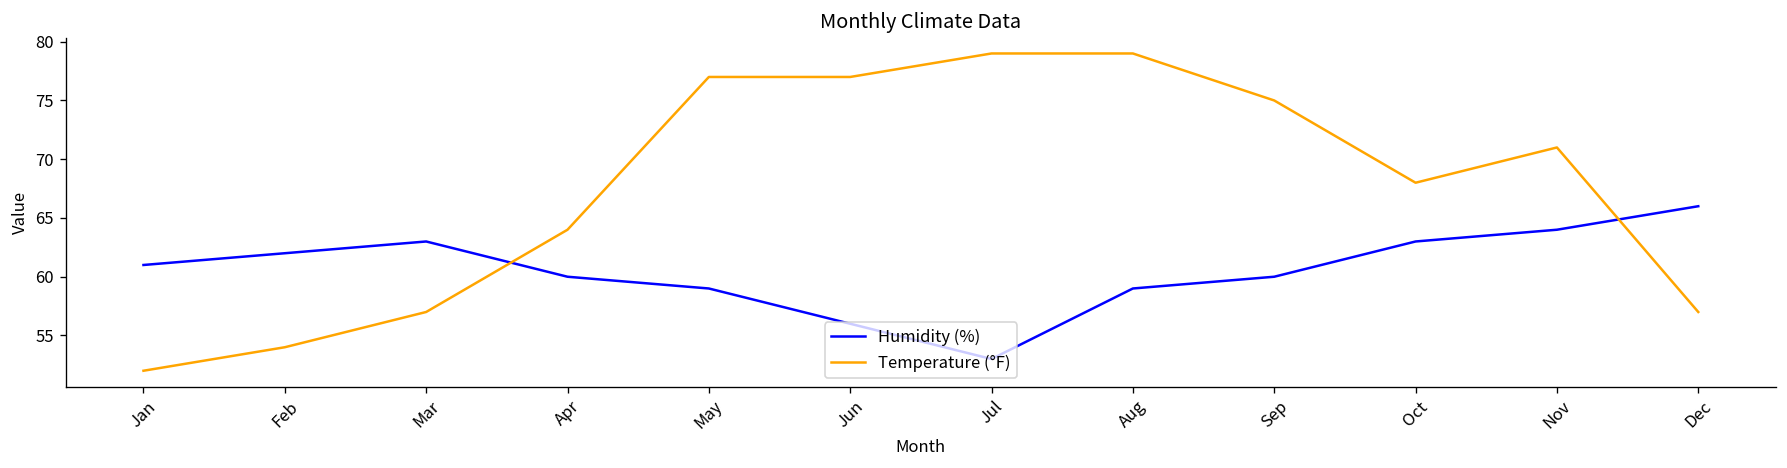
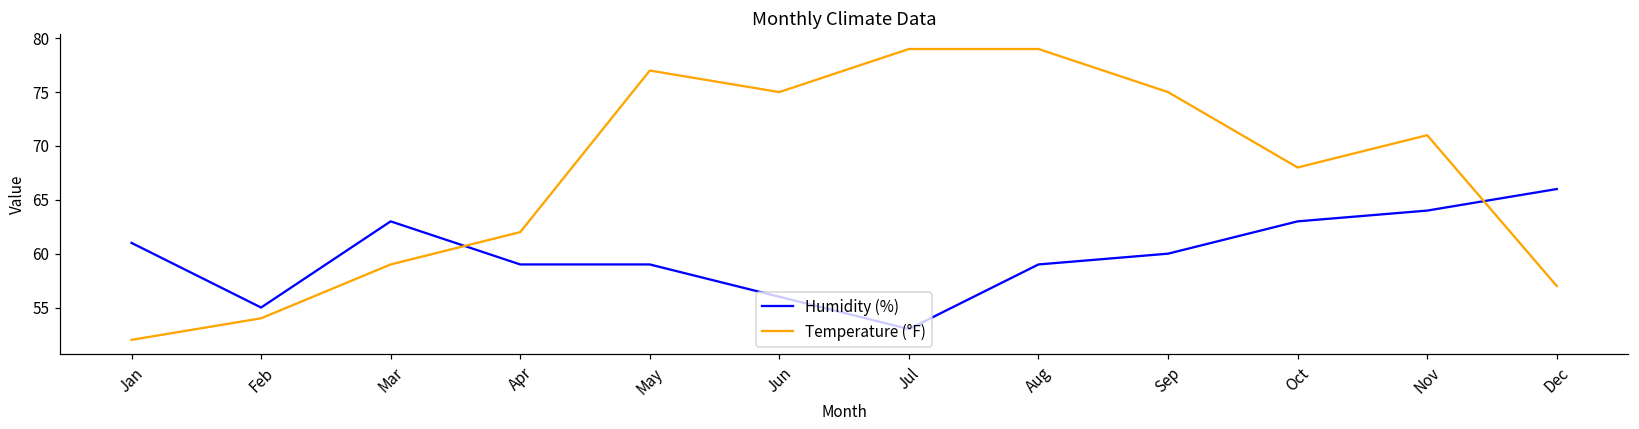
  {
    "Humidity (%)": {
      "Jan": 61,
-     "Feb": 62,
+     "Feb": 55,
      "Mar": 63,
-     "Apr": 60,
+     "Apr": 59,
      "May": 59,
      "Aug": 59,
      "Sep": 60,
      "Oct": 63,
      "Nov": 64,
      "Dec": 66
    },
    "Temperature (°F)": {
      "Jan": 52,
      "Feb": 54,
-     "Mar": 57,
-     "Apr": 64,
+     "Mar": 59,
+     "Apr": 62,
      "May": 77,
-     "Jun": 77,
+     "Jun": 75,
      "Jul": 79,
      "Aug": 79,
      "Sep": 75,
      "Oct": 68,
      "Nov": 71,
      "Dec": 57
    }
  }
